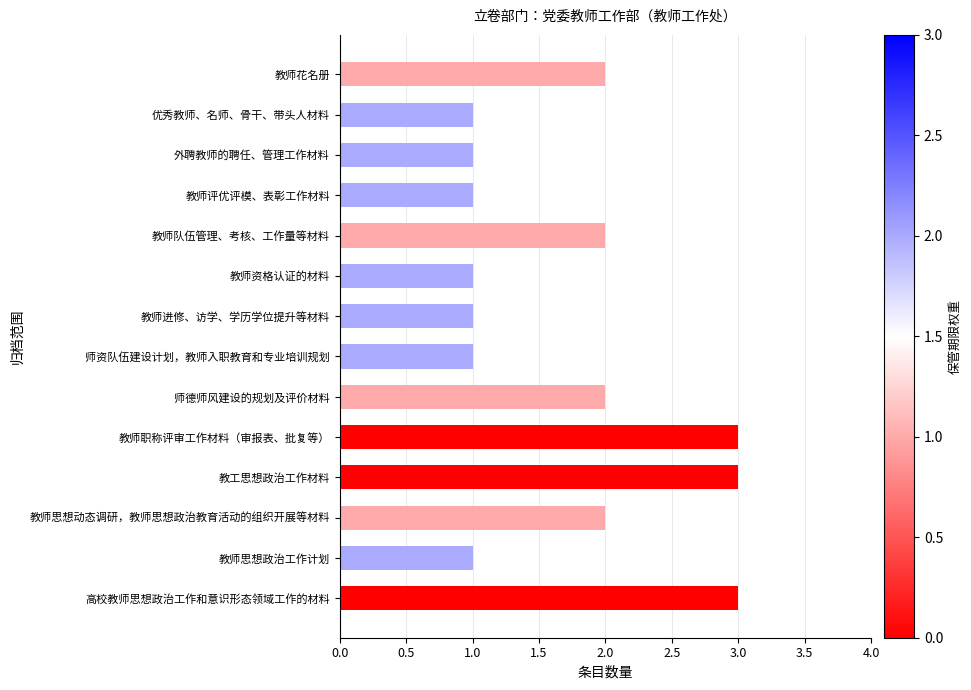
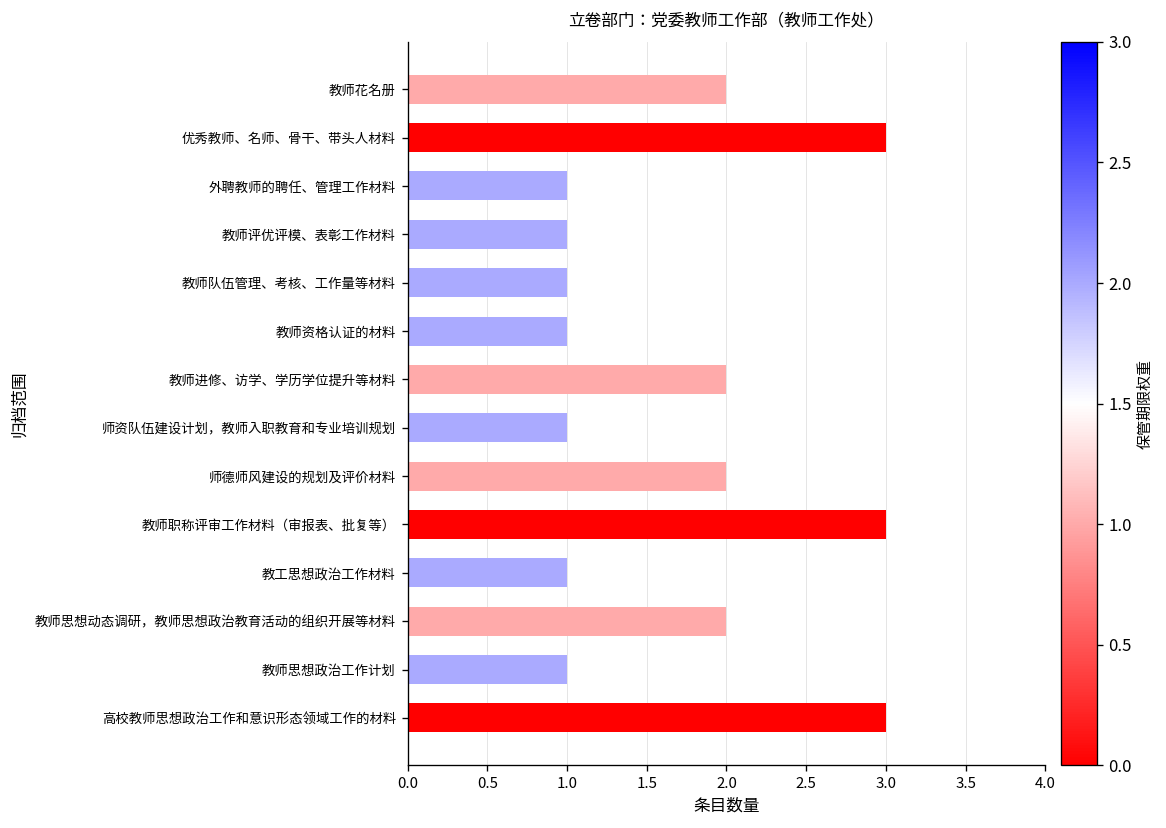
  {
    "教师花名册": 2,
-   "优秀教师、名师、骨干、带头人材料": 1,
+   "优秀教师、名师、骨干、带头人材料": 3,
    "外聘教师的聘任、管理工作材料": 1,
    "教师评优评模、表彰工作材料": 1,
-   "教师队伍管理、考核、工作量等材料": 2,
+   "教师队伍管理、考核、工作量等材料": 1,
    "教师资格认证的材料": 1,
-   "教师进修、访学、学历学位提升等材料": 1,
+   "教师进修、访学、学历学位提升等材料": 2,
    "师资队伍建设计划，教师入职教育和专业培训规划": 1,
    "师德师风建设的规划及评价材料": 2,
    "教师职称评审工作材料（审报表、批复等）": 3,
-   "教工思想政治工作材料": 3,
+   "教工思想政治工作材料": 1,
    "教师思想动态调研，教师思想政治教育活动的组织开展等材料": 2,
    "教师思想政治工作计划": 1,
    "高校教师思想政治工作和意识形态领域工作的材料": 3
  }
